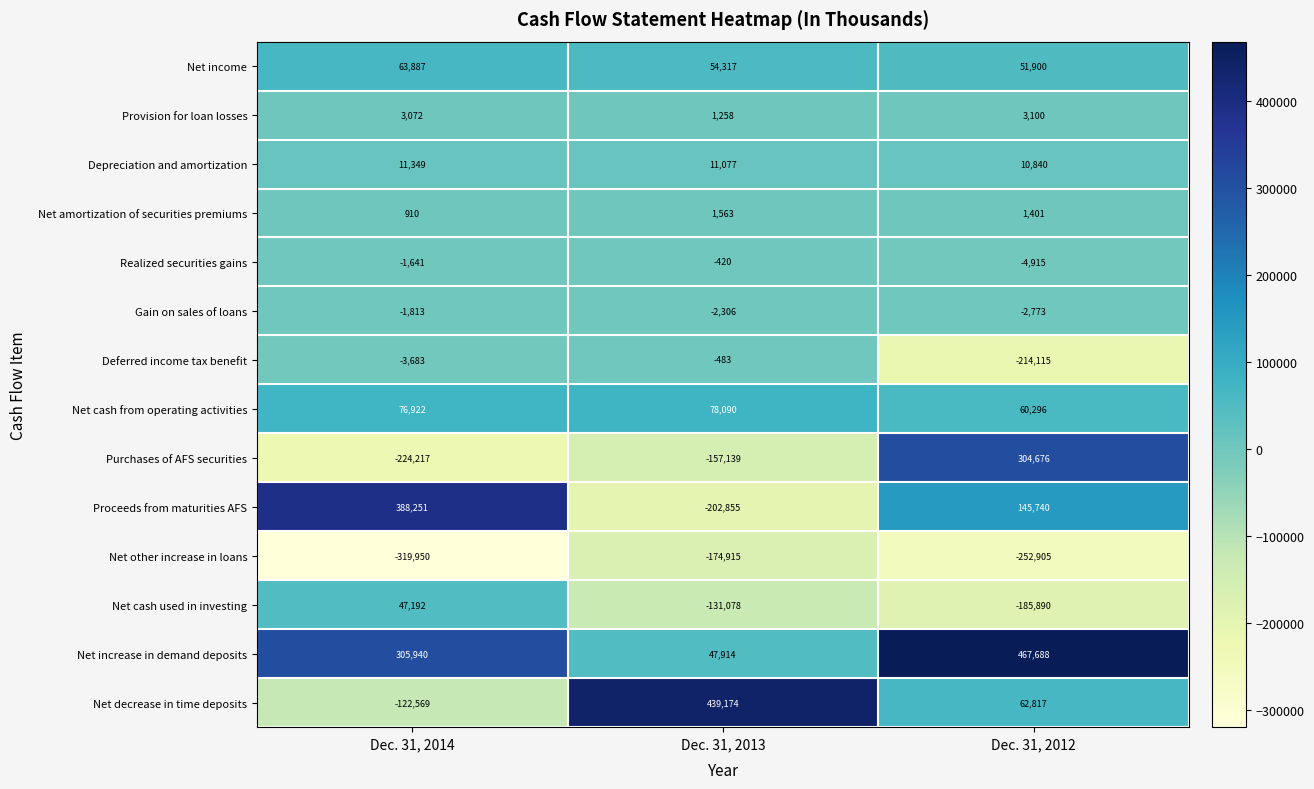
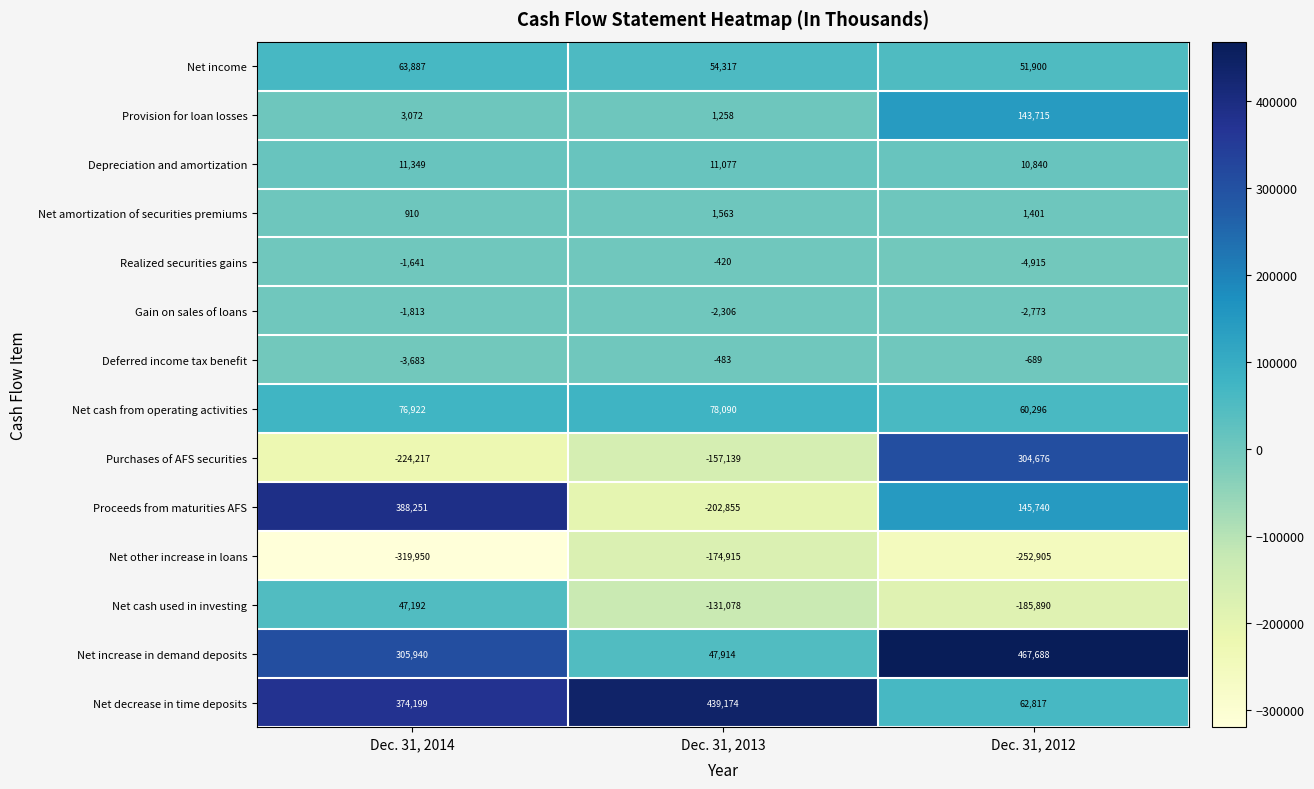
  {
    "Net income": {
      "Dec. 31, 2014": "63,887",
      "Dec. 31, 2013": "54,317",
      "Dec. 31, 2012": "51,900"
    },
    "Provision for loan losses": {
      "Dec. 31, 2014": "3,072",
      "Dec. 31, 2013": "1,258",
-     "Dec. 31, 2012": "3,100"
+     "Dec. 31, 2012": "143,715"
    },
    "Depreciation and amortization": {
      "Dec. 31, 2014": "11,349",
      "Dec. 31, 2013": "11,077",
      "Dec. 31, 2012": "10,840"
    },
    "Net amortization of securities premiums": {
      "Dec. 31, 2014": "910",
      "Dec. 31, 2013": "1,563",
      "Dec. 31, 2012": "1,401"
    },
    "Realized securities gains": {
      "Dec. 31, 2014": "-1,641",
      "Dec. 31, 2013": "-420",
      "Dec. 31, 2012": "-4,915"
    },
    "Gain on sales of loans": {
      "Dec. 31, 2014": "-1,813",
      "Dec. 31, 2013": "-2,306",
      "Dec. 31, 2012": "-2,773"
    },
    "Deferred income tax benefit": {
      "Dec. 31, 2014": "-3,683",
      "Dec. 31, 2013": "-483",
-     "Dec. 31, 2012": "-214,115"
+     "Dec. 31, 2012": "-689"
    },
    "Net cash from operating activities": {
      "Dec. 31, 2014": "76,922",
      "Dec. 31, 2013": "78,090",
      "Dec. 31, 2012": "60,296"
    },
    "Purchases of AFS securities": {
      "Dec. 31, 2014": "-224,217",
      "Dec. 31, 2013": "-157,139",
      "Dec. 31, 2012": "304,676"
    },
    "Proceeds from maturities AFS": {
      "Dec. 31, 2014": "388,251",
      "Dec. 31, 2013": "-202,855",
      "Dec. 31, 2012": "145,740"
    },
    "Net other increase in loans": {
      "Dec. 31, 2014": "-319,950",
      "Dec. 31, 2013": "-174,915",
      "Dec. 31, 2012": "-252,905"
    },
    "Net cash used in investing": {
      "Dec. 31, 2014": "47,192",
      "Dec. 31, 2013": "-131,078",
      "Dec. 31, 2012": "-185,890"
    },
    "Net increase in demand deposits": {
      "Dec. 31, 2014": "305,940",
      "Dec. 31, 2013": "47,914",
      "Dec. 31, 2012": "467,688"
    },
    "Net decrease in time deposits": {
-     "Dec. 31, 2014": "-122,569",
+     "Dec. 31, 2014": "374,199",
      "Dec. 31, 2013": "439,174",
      "Dec. 31, 2012": "62,817"
    }
  }
